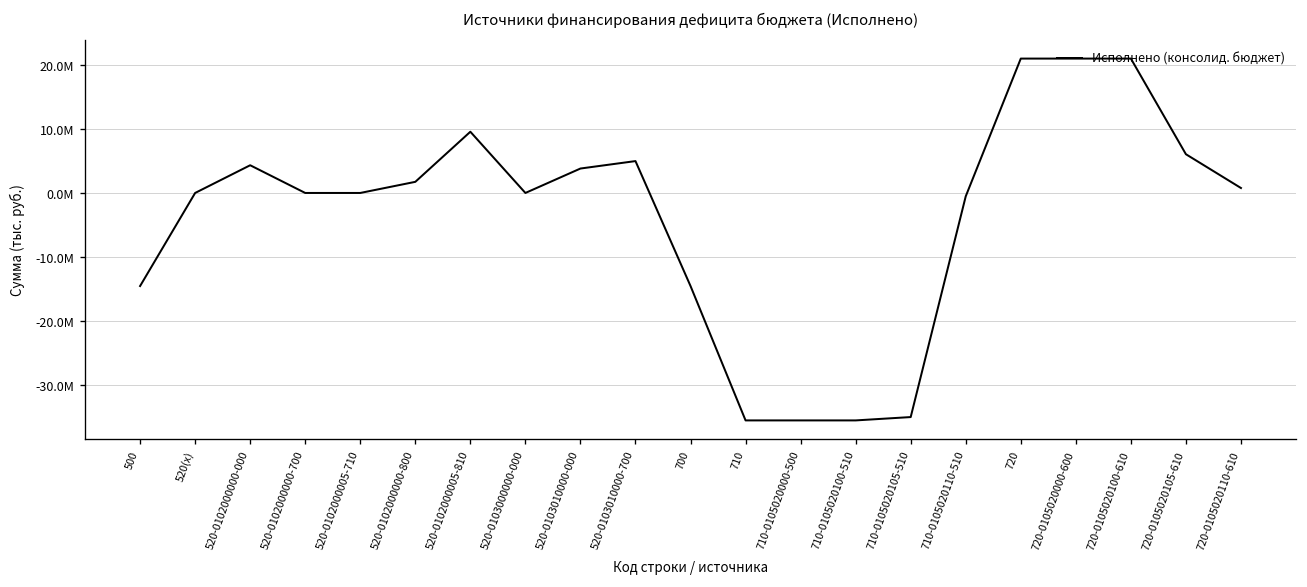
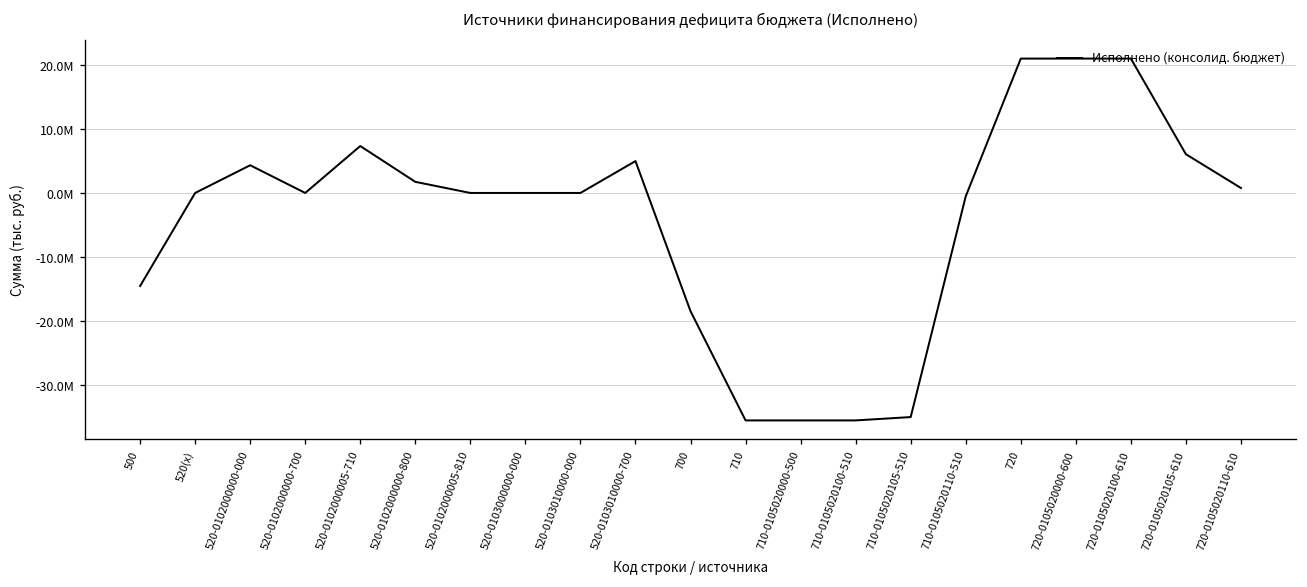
  {
    "500": -15000000,
    "520(x)": 0,
    "520-0102000000-000": 4000000,
    "520-0102000000-700": 0,
-   "520-0102000005-710": 0,
+   "520-0102000005-710": 7000000,
    "520-0102000000-800": 2000000,
-   "520-0102000005-810": 10000000,
+   "520-0102000005-810": 0,
    "520-0103000000-000": 0,
-   "520-0103010000-000": 4000000,
+   "520-0103010000-000": 0,
    "520-0103010000-700": 5000000,
-   "700": -15000000,
+   "700": -18000000,
    "710": -35000000,
    "710-0105020000-500": -35000000,
    "710-0105020100-510": -35000000,
    "710-0105020105-510": -35000000,
    "710-0105020110-510": -1000000,
    "720": 21000000,
    "720-0105020000-600": 21000000,
    "720-0105020100-610": 21000000,
    "720-0105020105-610": 6000000,
    "720-0105020110-610": 1000000
  }
